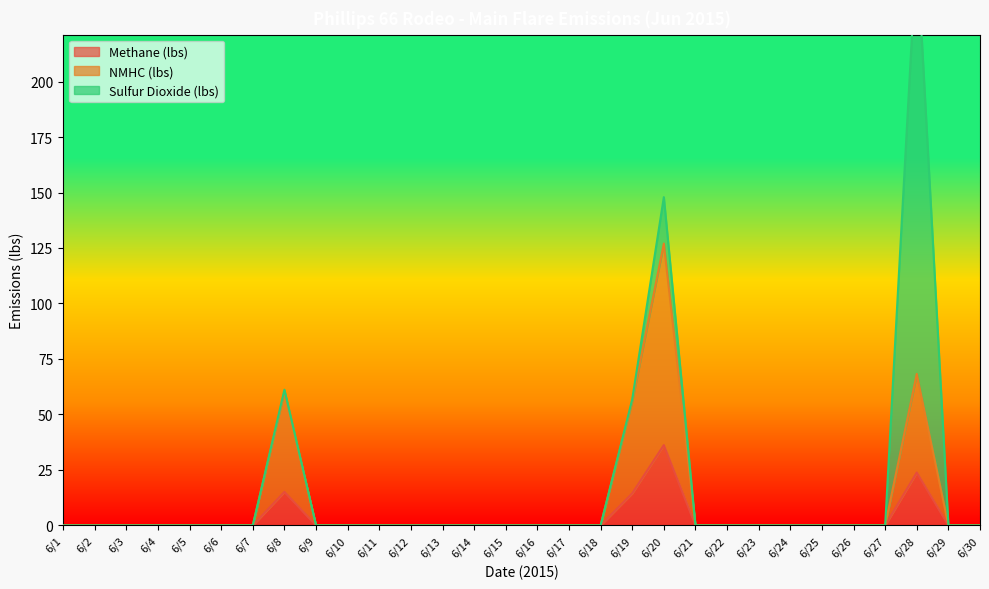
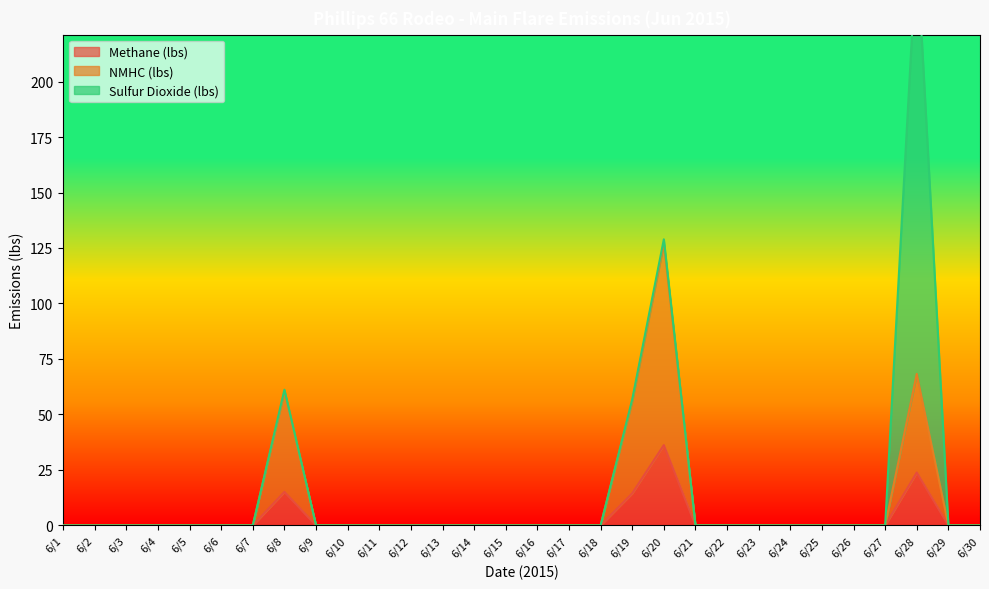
  {
    "Sulfur Dioxide (lbs)": {
-     "6/20": 21
+     "6/20": 2
    }
  }
